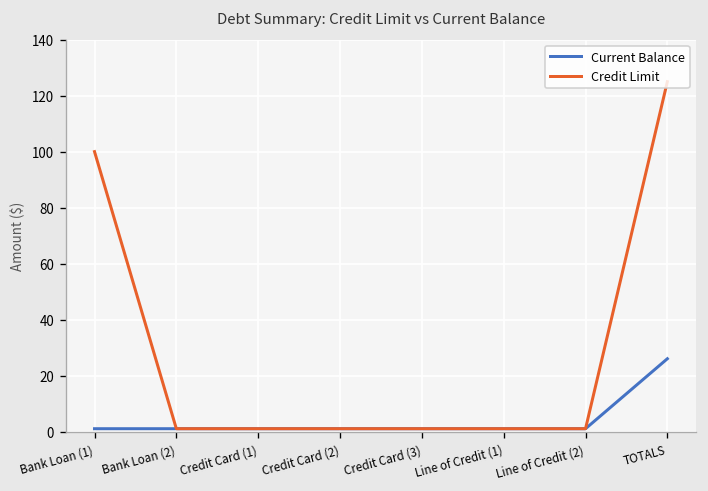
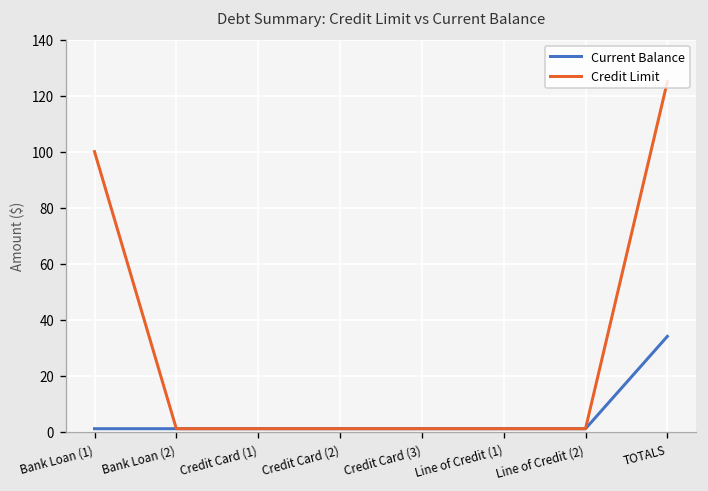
  {
    "Current Balance": {
      "Bank Loan (1)": 1,
-     "TOTALS": 26
+     "TOTALS": 34
    },
    "Credit Limit": {
      "Bank Loan (1)": 100
    }
  }
